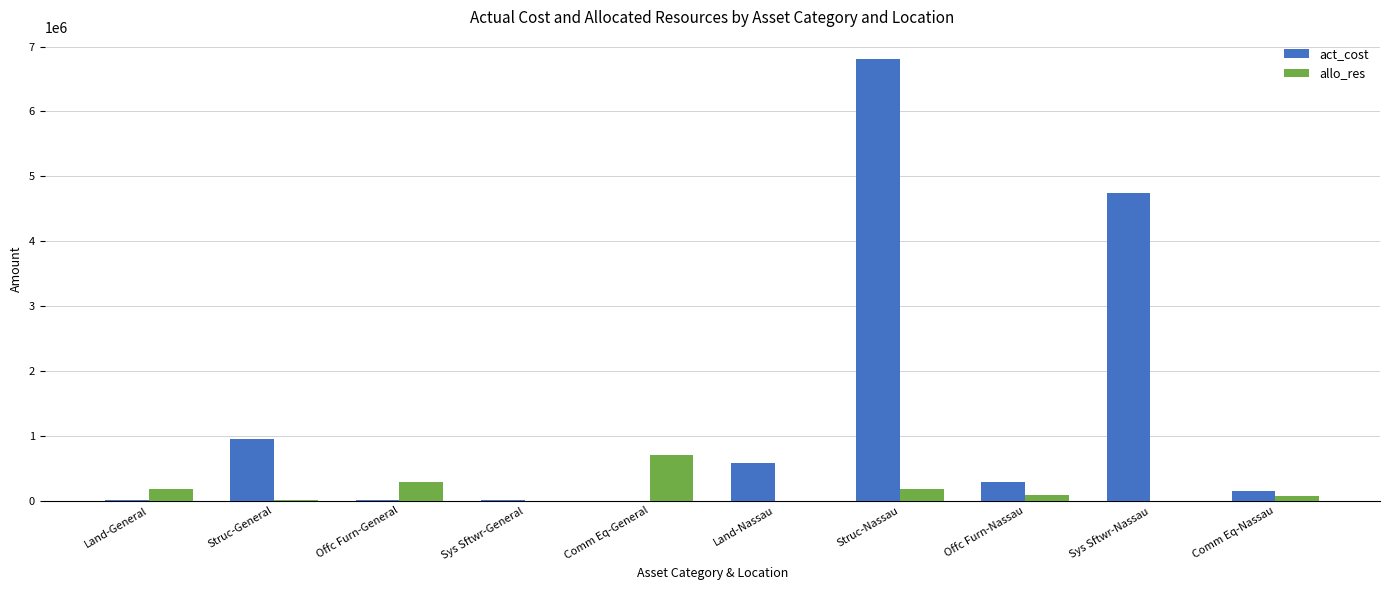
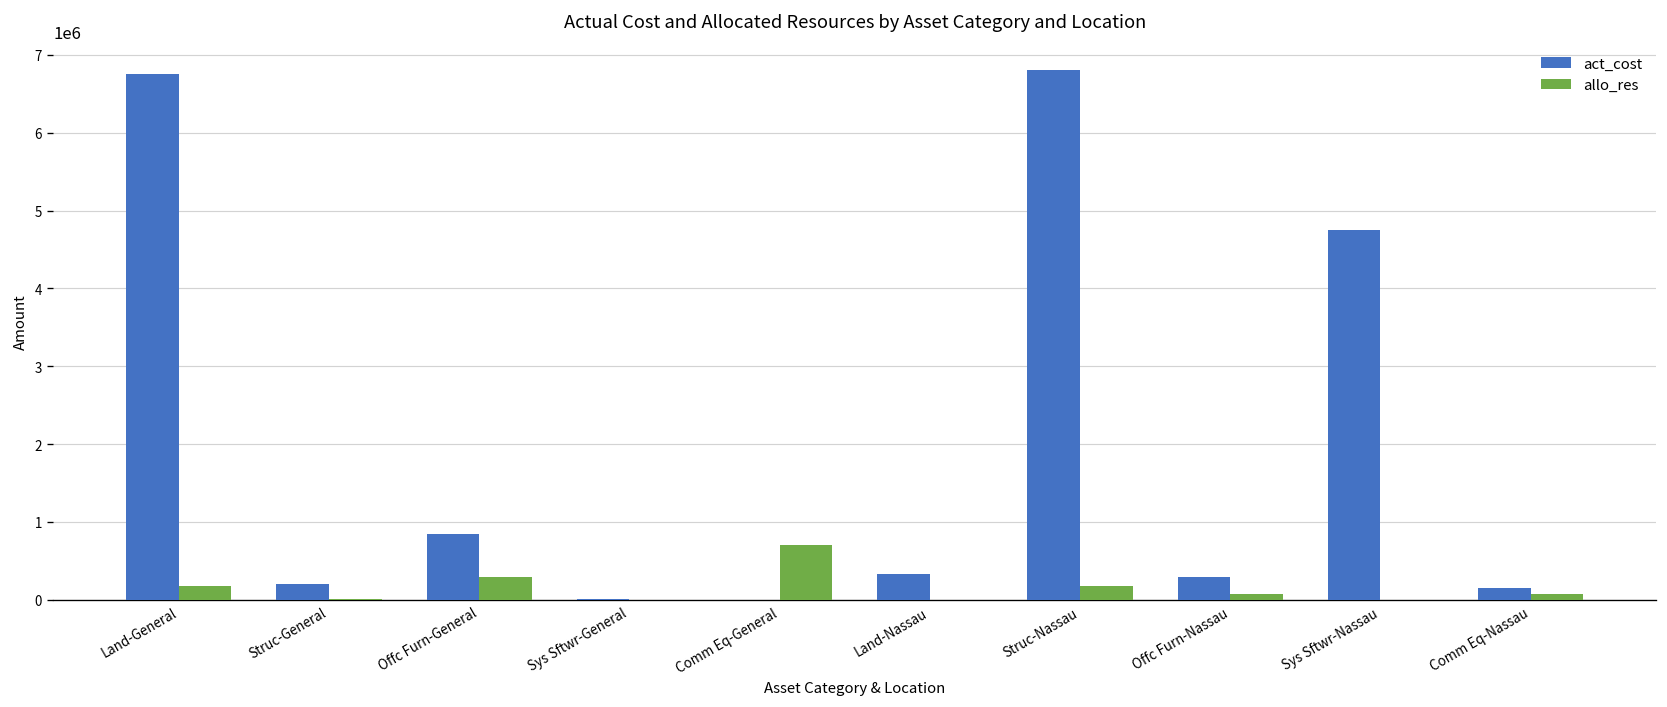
  {
    "act_cost": {
-     "Land-General": 0,
-     "Struc-General": 900000,
-     "Offc Furn-General": 0,
-     "Land-Nassau": 600000,
+     "Land-General": 6800000,
+     "Struc-General": 200000,
+     "Offc Furn-General": 800000,
+     "Land-Nassau": 300000,
      "Struc-Nassau": 6800000,
      "Offc Furn-Nassau": 300000,
      "Sys Sftwr-Nassau": 4800000,
      "Comm Eq-Nassau": 100000
    },
    "allo_res": {
      "Land-General": 200000,
      "Offc Furn-General": 300000,
      "Comm Eq-General": 700000,
      "Land-Nassau": 0,
      "Struc-Nassau": 200000,
      "Offc Furn-Nassau": 100000,
      "Sys Sftwr-Nassau": 0,
      "Comm Eq-Nassau": 100000
    }
  }
